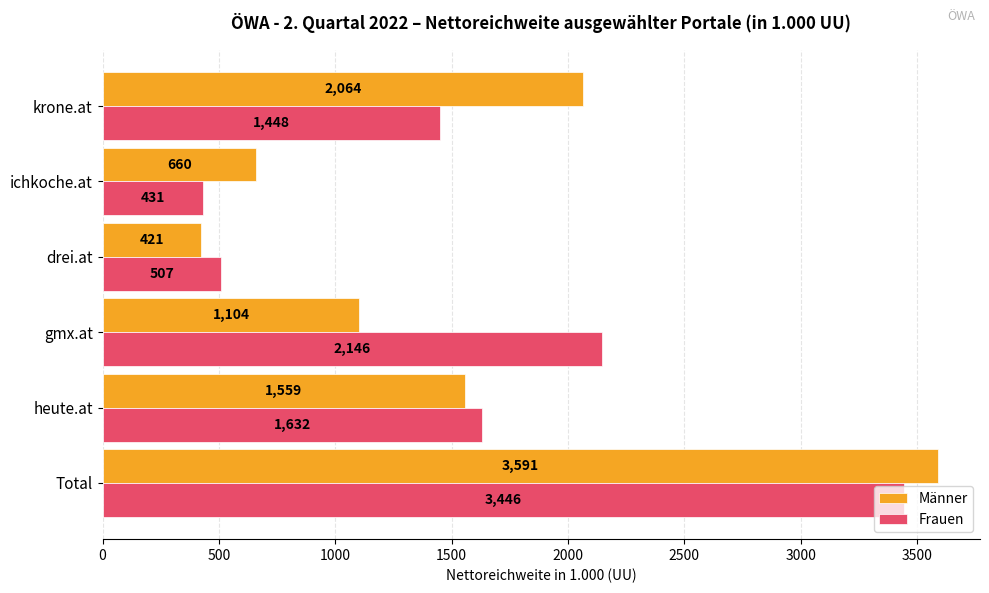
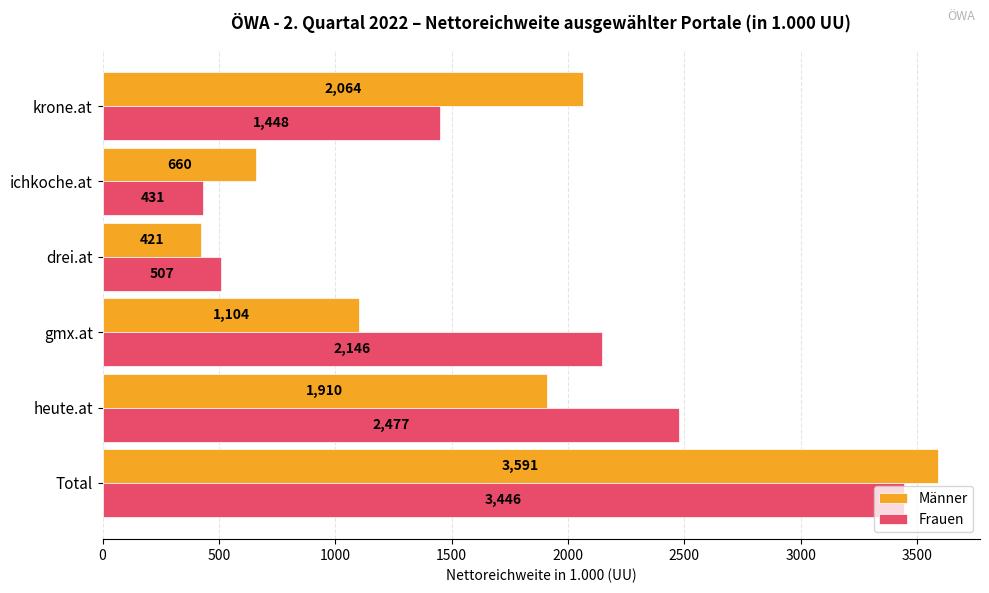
  {
    "Männer": {
      "krone.at": "2,064",
      "ichkoche.at": "660",
      "drei.at": "421",
      "gmx.at": "1,104",
-     "heute.at": "1,559",
+     "heute.at": "1,910",
      "Total": "3,591"
    },
    "Frauen": {
      "krone.at": "1,448",
      "ichkoche.at": "431",
      "drei.at": "507",
      "gmx.at": "2,146",
-     "heute.at": "1,632"
+     "heute.at": "2,477"
    }
  }
